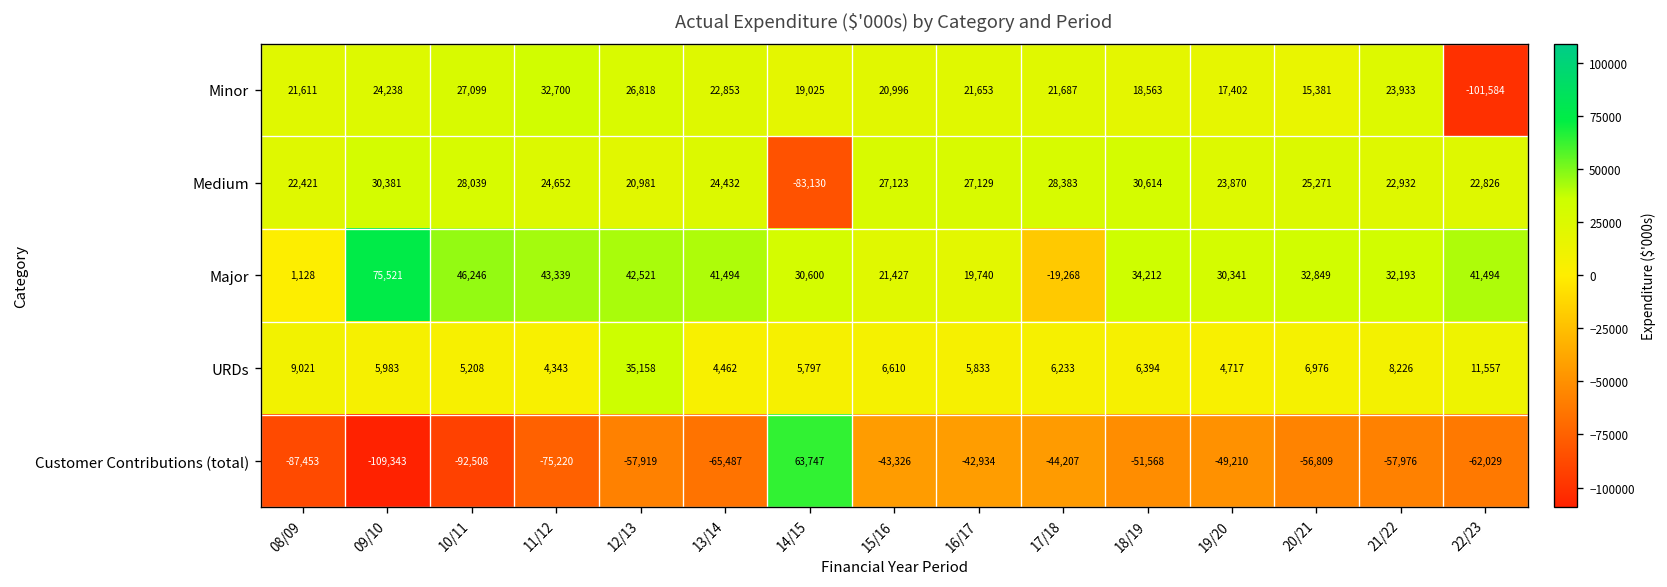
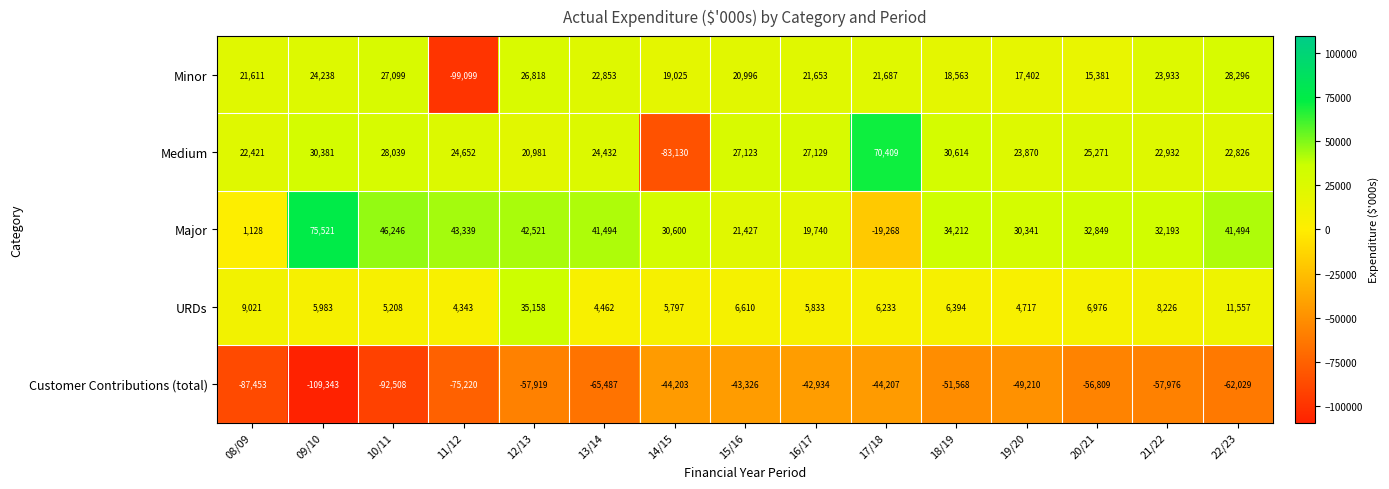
  {
    "Minor": {
      "08/09": "21,611",
      "09/10": "24,238",
      "10/11": "27,099",
-     "11/12": "32,700",
+     "11/12": "-99,099",
      "12/13": "26,818",
      "13/14": "22,853",
      "14/15": "19,025",
      "15/16": "20,996",
      "16/17": "21,653",
      "17/18": "21,687",
      "18/19": "18,563",
      "19/20": "17,402",
      "20/21": "15,381",
      "21/22": "23,933",
-     "22/23": "-101,584"
+     "22/23": "28,296"
    },
    "Medium": {
      "08/09": "22,421",
      "09/10": "30,381",
      "10/11": "28,039",
      "11/12": "24,652",
      "12/13": "20,981",
      "13/14": "24,432",
      "14/15": "-83,130",
      "15/16": "27,123",
      "16/17": "27,129",
-     "17/18": "28,383",
+     "17/18": "70,409",
      "18/19": "30,614",
      "19/20": "23,870",
      "20/21": "25,271",
      "21/22": "22,932",
      "22/23": "22,826"
    },
    "Major": {
      "08/09": "1,128",
      "09/10": "75,521",
      "10/11": "46,246",
      "11/12": "43,339",
      "12/13": "42,521",
      "13/14": "41,494",
      "14/15": "30,600",
      "15/16": "21,427",
      "16/17": "19,740",
      "17/18": "-19,268",
      "18/19": "34,212",
      "19/20": "30,341",
      "20/21": "32,849",
      "21/22": "32,193",
      "22/23": "41,494"
    },
    "URDs": {
      "08/09": "9,021",
      "09/10": "5,983",
      "10/11": "5,208",
      "11/12": "4,343",
      "12/13": "35,158",
      "13/14": "4,462",
      "14/15": "5,797",
      "15/16": "6,610",
      "16/17": "5,833",
      "17/18": "6,233",
      "18/19": "6,394",
      "19/20": "4,717",
      "20/21": "6,976",
      "21/22": "8,226",
      "22/23": "11,557"
    },
    "Customer Contributions (total)": {
      "08/09": "-87,453",
      "09/10": "-109,343",
      "10/11": "-92,508",
      "11/12": "-75,220",
      "12/13": "-57,919",
      "13/14": "-65,487",
-     "14/15": "63,747",
+     "14/15": "-44,203",
      "15/16": "-43,326",
      "16/17": "-42,934",
      "17/18": "-44,207",
      "18/19": "-51,568",
      "19/20": "-49,210",
      "20/21": "-56,809",
      "21/22": "-57,976",
      "22/23": "-62,029"
    }
  }
